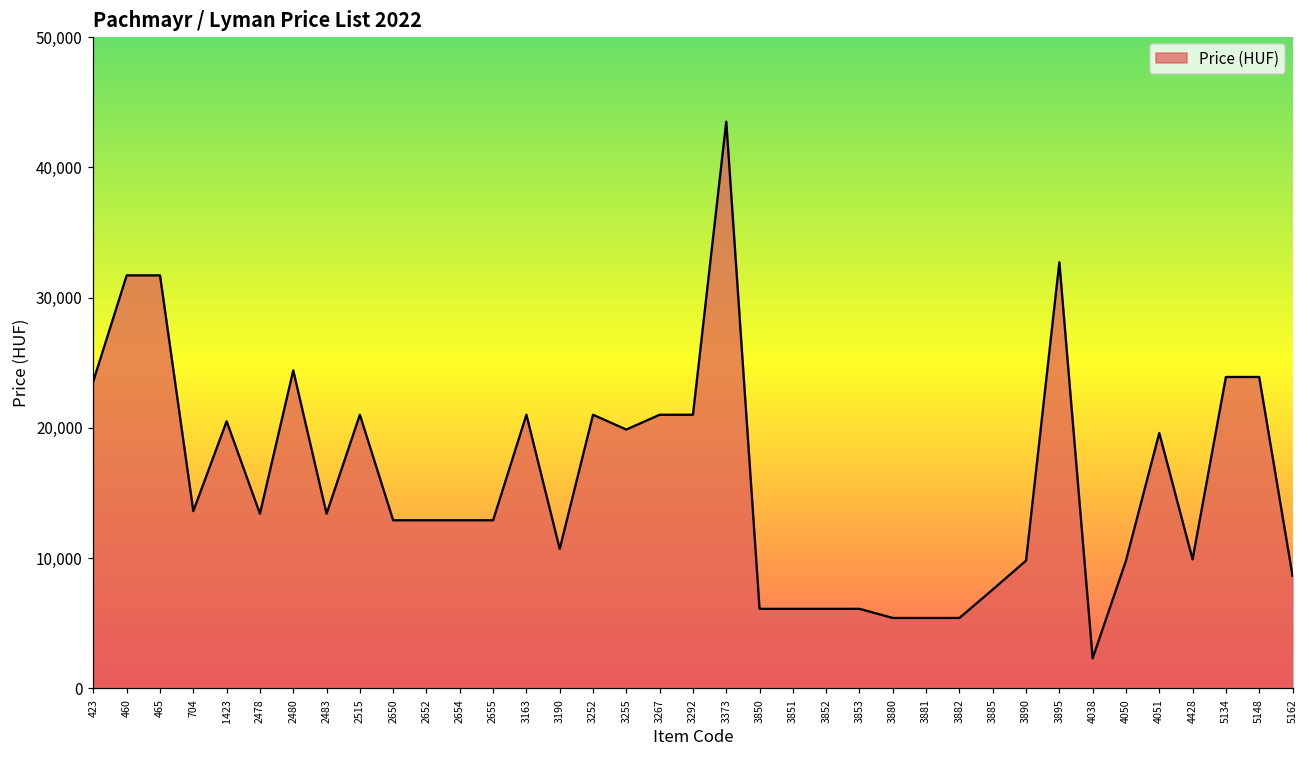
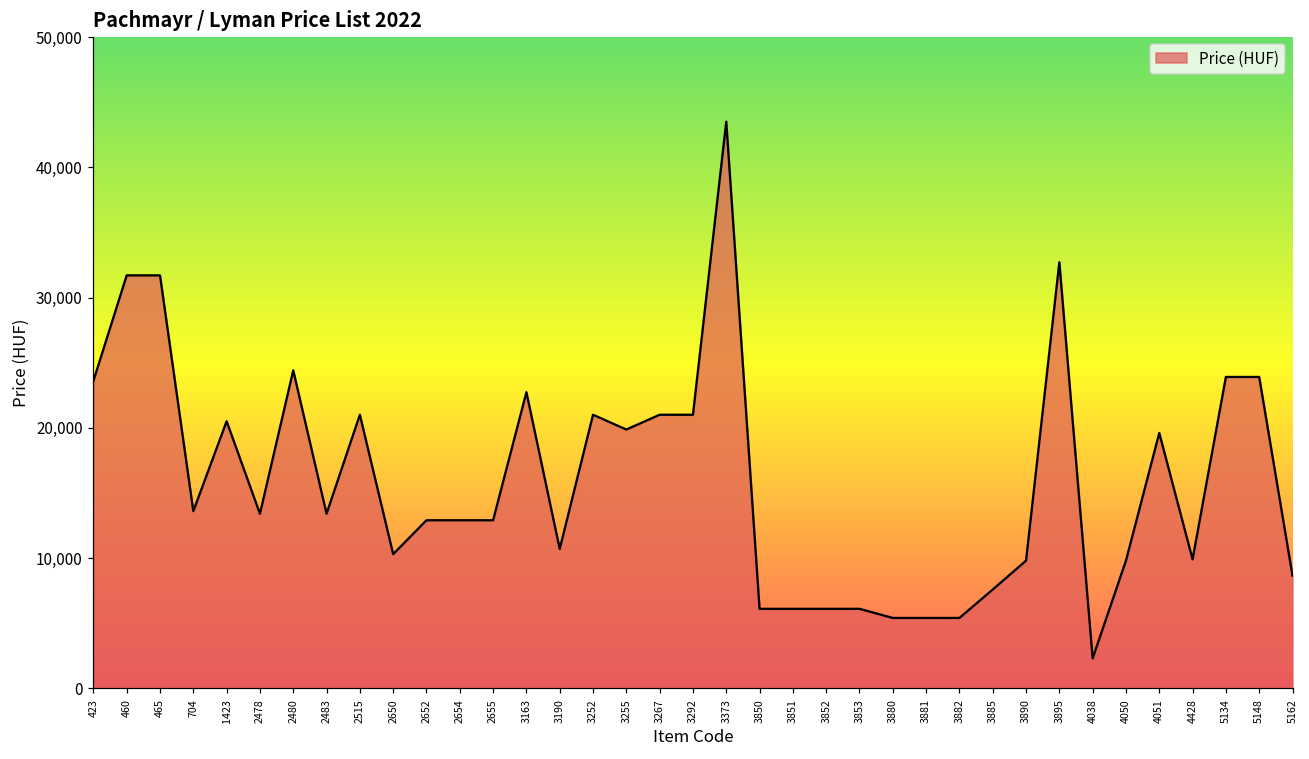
  {
    "423": "23,600",
    "460": "31,700",
    "465": "31,700",
    "704": "13,600",
    "1423": "20,500",
    "2478": "13,400",
    "2480": "24,400",
    "2483": "13,400",
    "2515": "21,000",
-   "2650": "12,900",
+   "2650": "10,300",
    "2652": "12,900",
    "2654": "12,900",
    "2655": "12,900",
-   "3163": "21,000",
+   "3163": "22,700",
    "3190": "10,700",
    "3252": "21,000",
    "3255": "19,900",
    "3267": "21,000",
    "3292": "21,000",
    "3373": "43,500",
    "3850": "6,100",
    "3851": "6,100",
    "3852": "6,100",
    "3853": "6,100",
    "3880": "5,400",
    "3881": "5,400",
    "3882": "5,400",
    "3885": "7,600",
    "3890": "9,800",
    "3895": "32,700",
    "4038": "2,300",
    "4050": "9,800",
    "4051": "19,600",
    "4428": "9,900",
    "5134": "23,900",
    "5148": "23,900",
    "5162": "8,700"
  }
